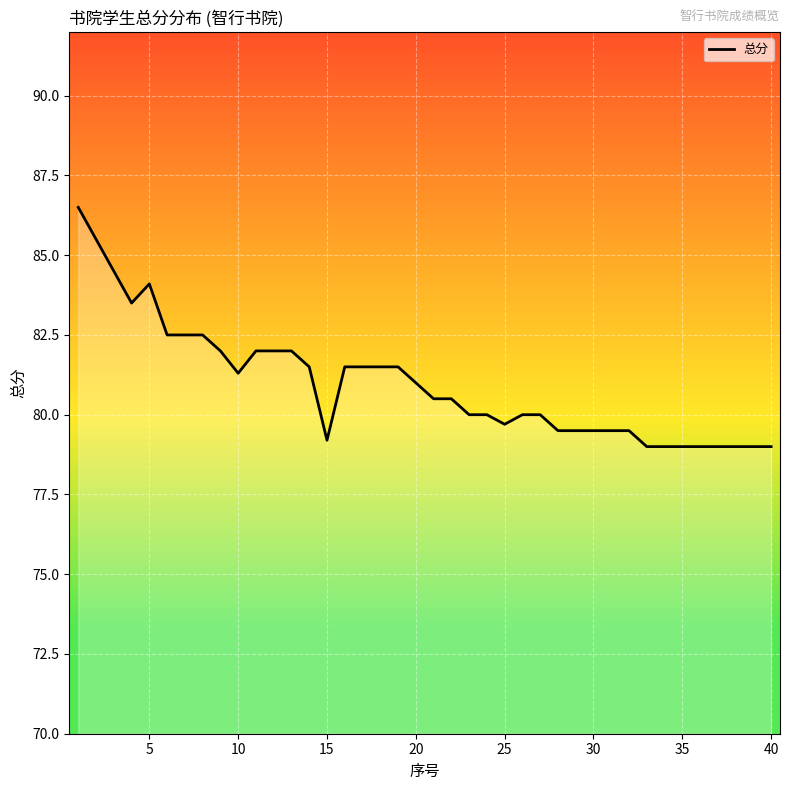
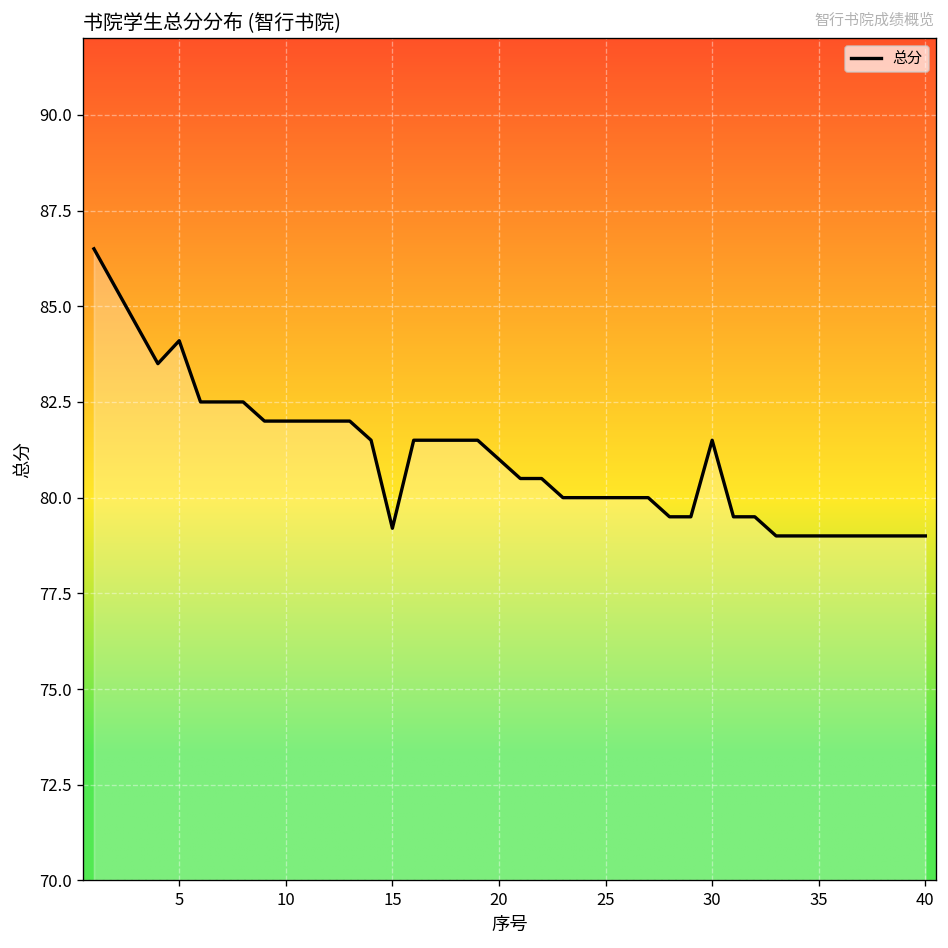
  {
    "5": 84.1,
-   "10": 81.3,
+   "10": 82.0,
    "15": 79.2,
    "20": 81.0,
-   "25": 79.7,
-   "30": 79.5,
+   "25": 80.0,
+   "30": 81.5,
    "35": 79.0,
    "40": 79.0
  }
